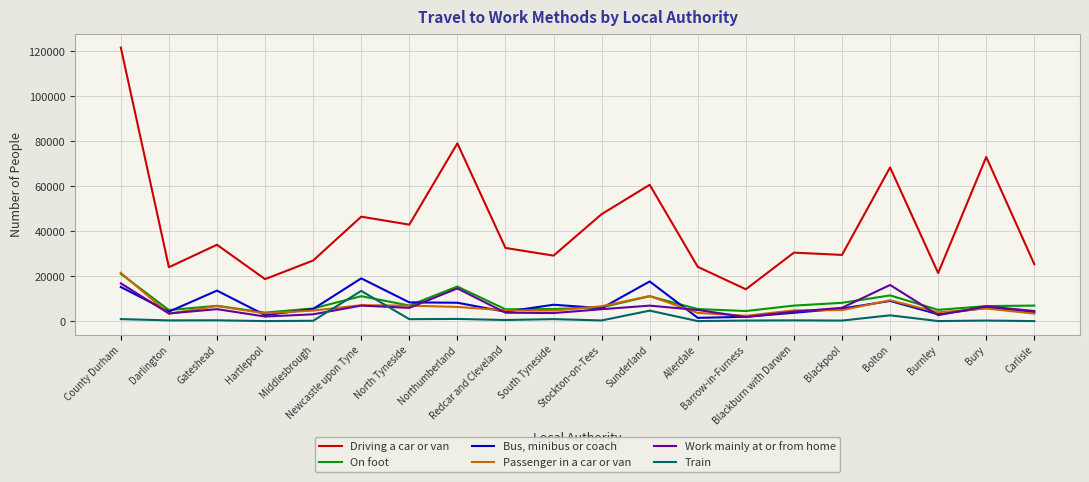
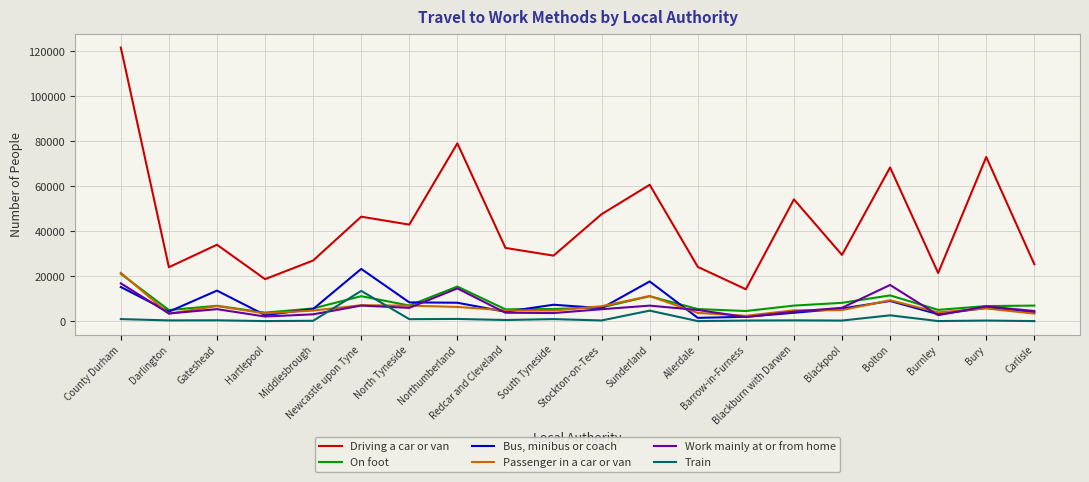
  {
    "Driving a car or van": {
      "County Durham": 122000,
      "Darlington": 24000,
      "Gateshead": 34000,
      "Hartlepool": 19000,
      "Middlesbrough": 27000,
      "Newcastle upon Tyne": 47000,
      "North Tyneside": 43000,
      "Northumberland": 79000,
      "Redcar and Cleveland": 33000,
      "South Tyneside": 29000,
      "Stockton-on-Tees": 48000,
      "Sunderland": 61000,
      "Allerdale": 24000,
      "Barrow-in-Furness": 14000,
-     "Blackburn with Darwen": 31000,
+     "Blackburn with Darwen": 54000,
      "Blackpool": 30000,
      "Bolton": 68000,
      "Burnley": 22000,
      "Bury": 73000,
      "Carlisle": 25000
    },
    "On foot": {
      "Newcastle upon Tyne": 11000,
      "Barrow-in-Furness": 5000,
      "Blackburn with Darwen": 7000,
      "Blackpool": 8000,
      "Bolton": 12000,
      "Carlisle": 7000
    },
    "Bus, minibus or coach": {
      "County Durham": 15000,
      "Gateshead": 14000,
-     "Newcastle upon Tyne": 19000,
+     "Newcastle upon Tyne": 23000,
      "North Tyneside": 8000,
      "Northumberland": 8000,
      "South Tyneside": 7000,
      "Sunderland": 18000,
      "Allerdale": 2000
    },
    "Passenger in a car or van": {
      "Northumberland": 6000,
      "Allerdale": 4000
    },
    "Work mainly at or from home": {
      "County Durham": 17000,
      "Gateshead": 5000,
      "Middlesbrough": 3000,
      "Sunderland": 7000,
      "Bolton": 16000
    },
    "Train": {
      "County Durham": 1000,
      "Darlington": 0,
      "Gateshead": 1000,
      "Hartlepool": 0,
      "Middlesbrough": 0,
      "Newcastle upon Tyne": 14000,
      "North Tyneside": 1000,
      "Northumberland": 1000,
      "Redcar and Cleveland": 1000,
      "South Tyneside": 1000,
      "Stockton-on-Tees": 0,
      "Sunderland": 5000,
      "Allerdale": 0,
      "Barrow-in-Furness": 0,
      "Blackburn with Darwen": 1000,
      "Blackpool": 0,
      "Bolton": 3000,
      "Burnley": 0,
      "Bury": 0,
      "Carlisle": 0
    }
  }
